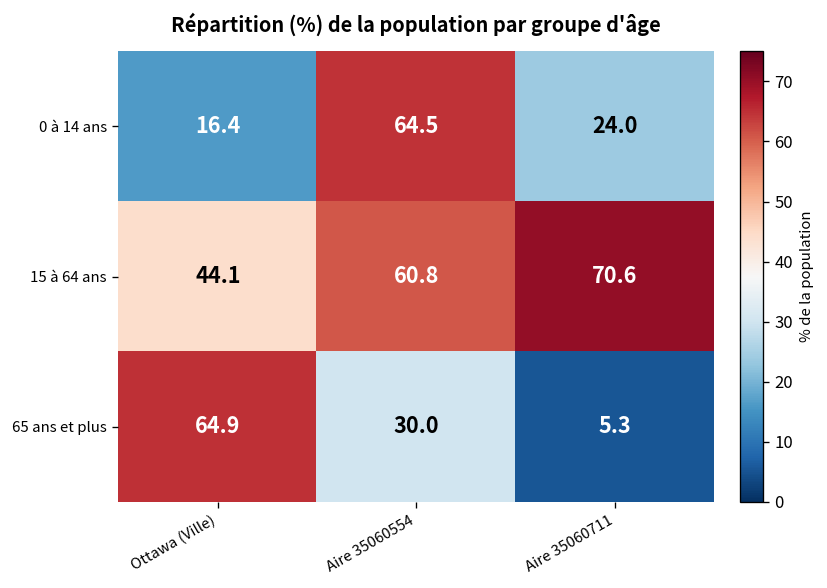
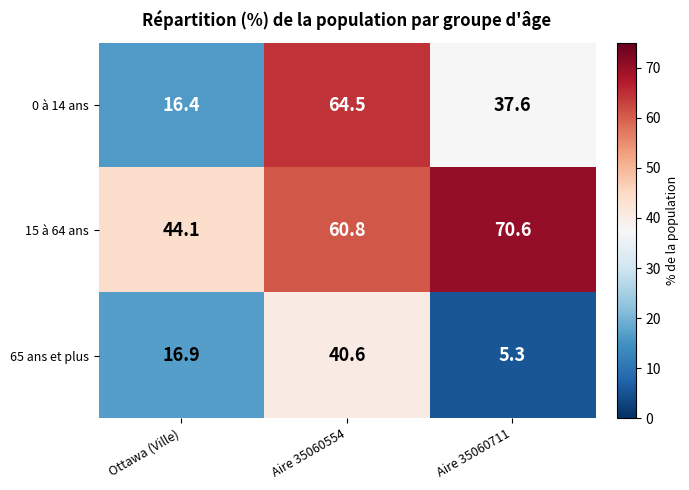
  {
    "0 à 14 ans": {
      "Ottawa (Ville)": 16.4,
      "Aire 35060554": 64.5,
-     "Aire 35060711": 24.0
+     "Aire 35060711": 37.6
    },
    "15 à 64 ans": {
      "Ottawa (Ville)": 44.1,
      "Aire 35060554": 60.8,
      "Aire 35060711": 70.6
    },
    "65 ans et plus": {
-     "Ottawa (Ville)": 64.9,
-     "Aire 35060554": 30.0,
+     "Ottawa (Ville)": 16.9,
+     "Aire 35060554": 40.6,
      "Aire 35060711": 5.3
    }
  }
